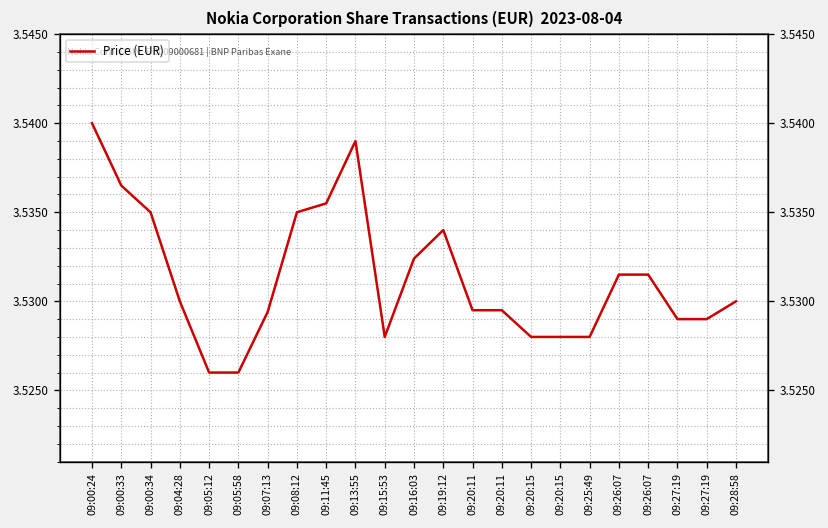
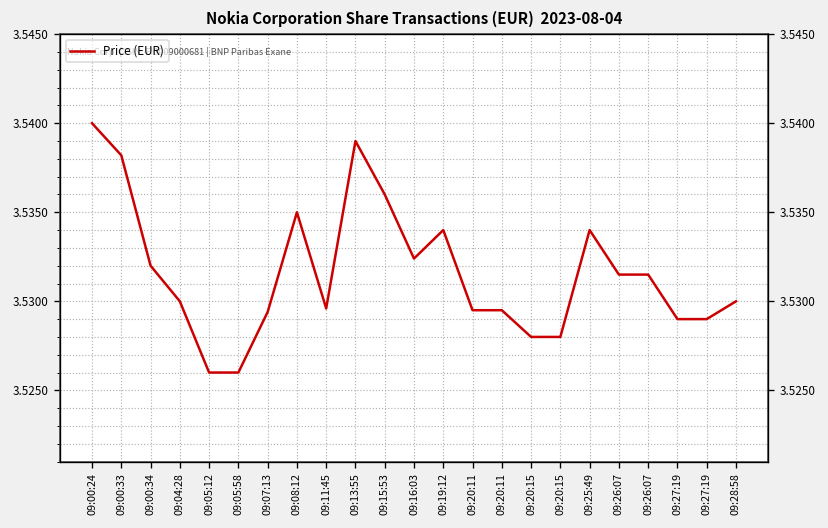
  {
    "09:00:24": 3.5400,
-   "09:00:33": 3.5365,
-   "09:00:34": 3.535,
+   "09:00:33": 3.5382,
+   "09:00:34": 3.532,
    "09:04:28": 3.5300,
    "09:05:12": 3.5260,
    "09:05:58": 3.5260,
    "09:07:13": 3.5294,
    "09:08:12": 3.5350,
-   "09:11:45": 3.5355,
+   "09:11:45": 3.5296,
    "09:13:55": 3.5390,
-   "09:15:53": 3.528,
+   "09:15:53": 3.536,
    "09:16:03": 3.5324,
    "09:19:12": 3.5340,
-   "09:25:49": 3.528,
+   "09:25:49": 3.534,
    "09:28:58": 3.5300
  }
